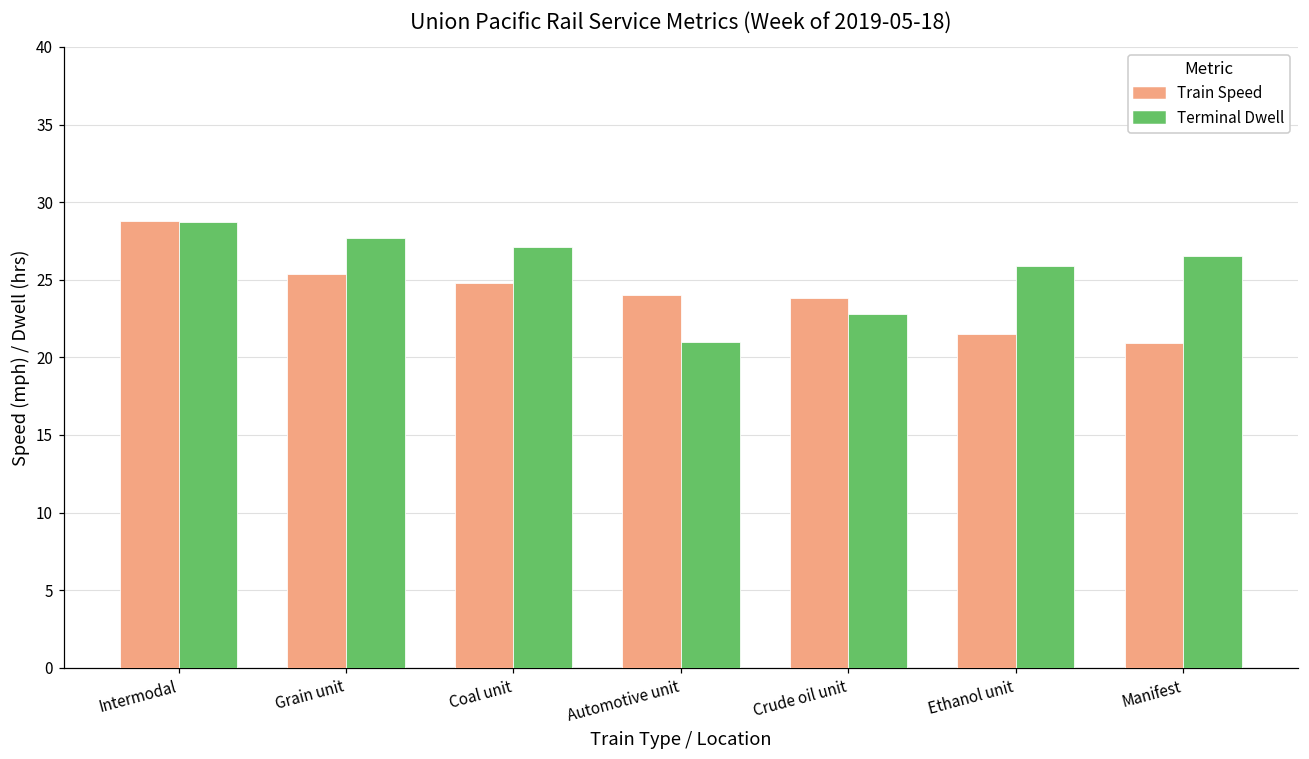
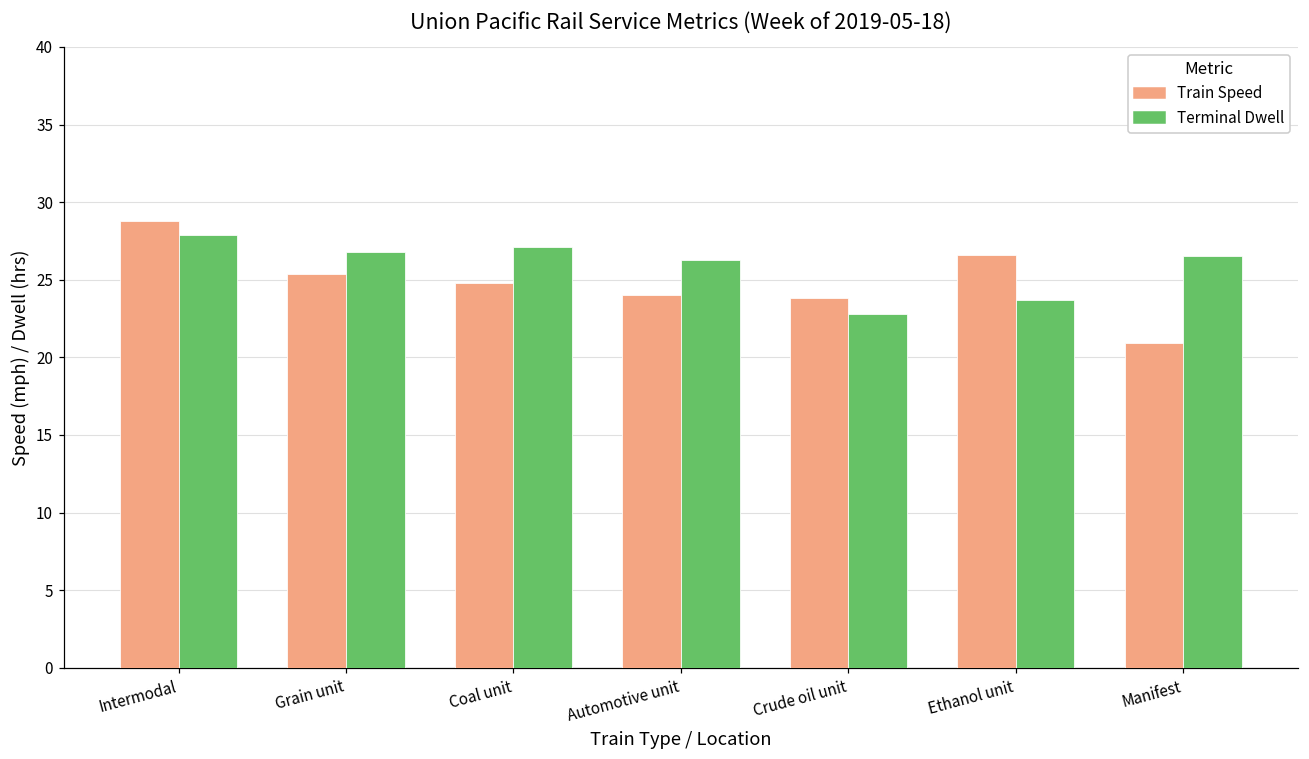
  {
    "Train Speed": {
      "Intermodal": 28.8,
      "Grain unit": 25.4,
      "Coal unit": 24.8,
      "Automotive unit": 24.0,
      "Crude oil unit": 23.8,
-     "Ethanol unit": 21.5,
+     "Ethanol unit": 26.6,
      "Manifest": 20.9
    },
    "Terminal Dwell": {
-     "Intermodal": 28.7,
-     "Grain unit": 27.7,
+     "Intermodal": 27.9,
+     "Grain unit": 26.8,
      "Coal unit": 27.1,
-     "Automotive unit": 21.0,
+     "Automotive unit": 26.3,
      "Crude oil unit": 22.8,
-     "Ethanol unit": 25.9,
+     "Ethanol unit": 23.7,
      "Manifest": 26.5
    }
  }
